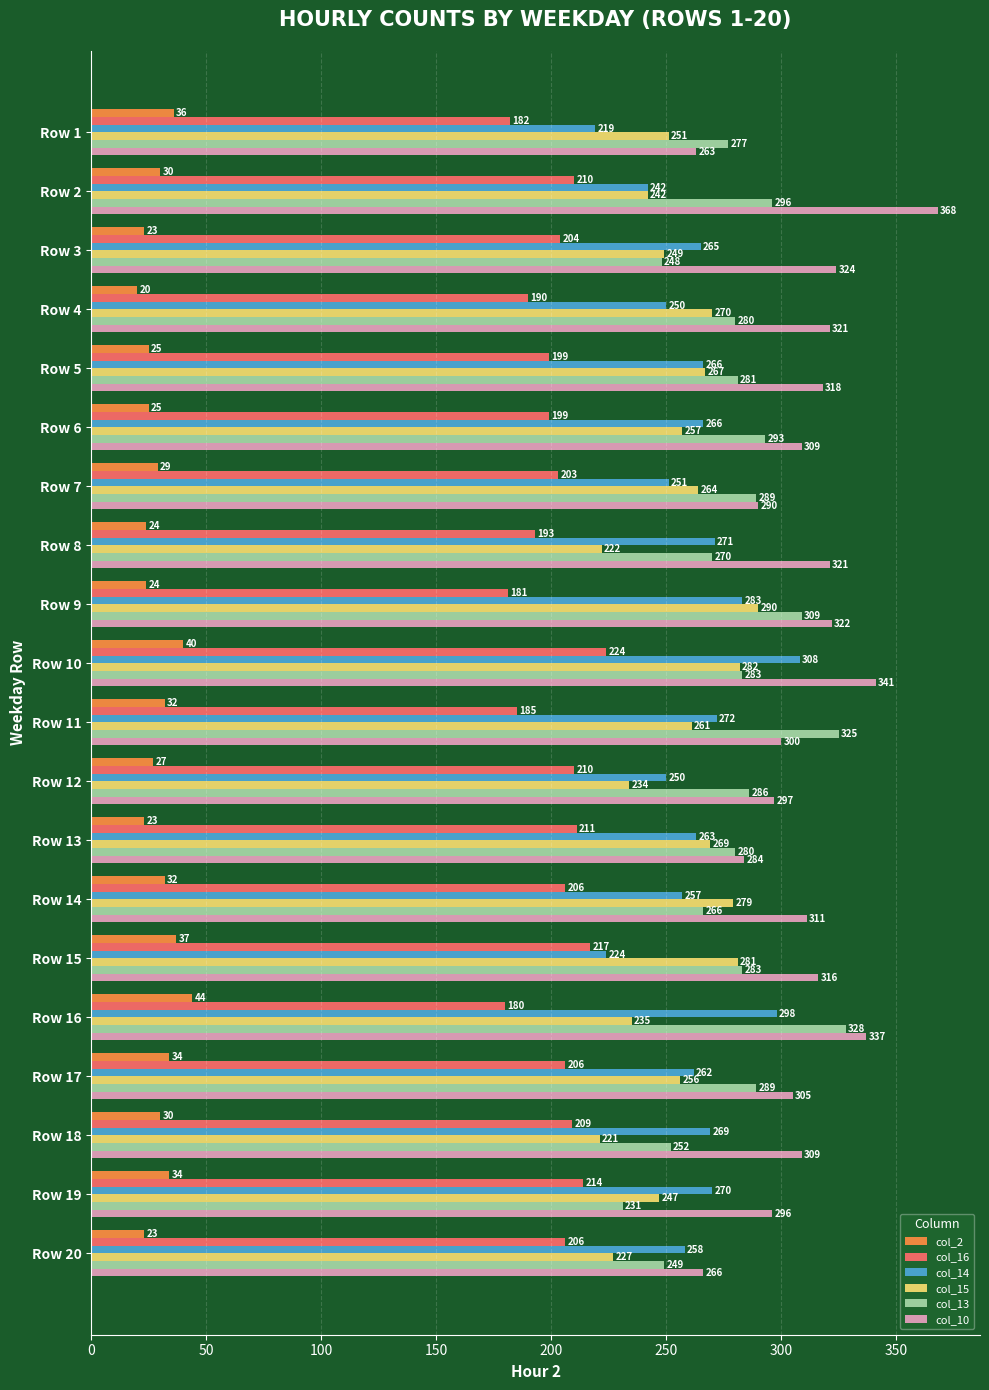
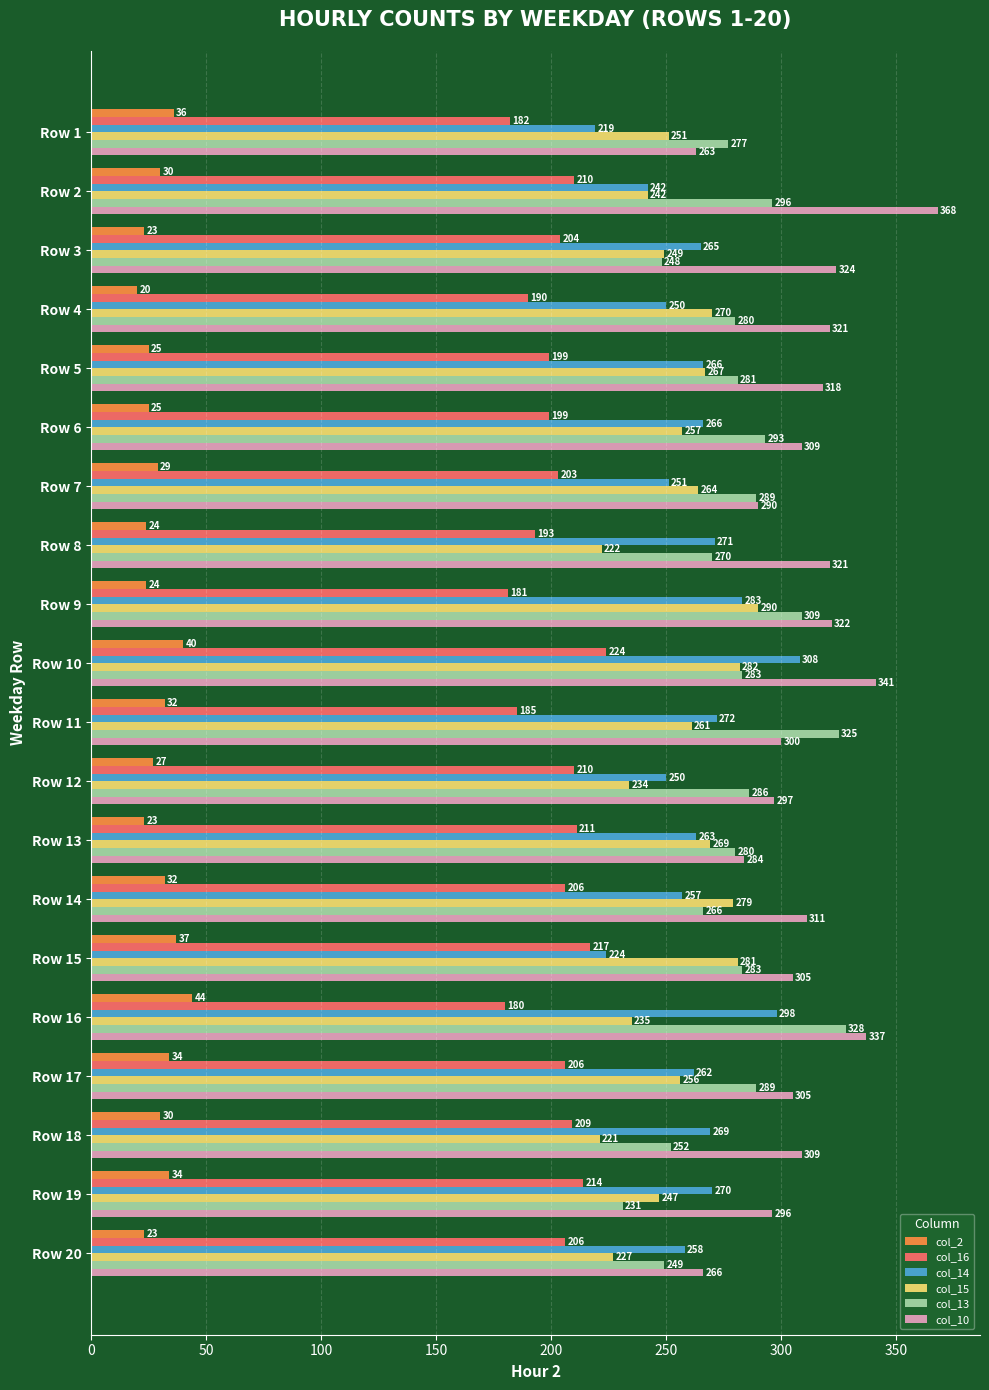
  {
    "col_14": {
      "Row 1": 219,
      "Row 3": 265,
      "Row 4": 250,
      "Row 6": 266,
      "Row 7": 251,
      "Row 8": 271,
      "Row 9": 283,
      "Row 10": 308,
      "Row 11": 272,
      "Row 12": 250,
      "Row 13": 263,
      "Row 14": 257,
      "Row 15": 224,
      "Row 16": 298,
      "Row 17": 262,
      "Row 18": 269,
      "Row 19": 270,
      "Row 20": 258
    },
    "col_15": {
      "Row 1": 251,
      "Row 4": 270,
      "Row 6": 257,
      "Row 7": 264,
      "Row 8": 222,
      "Row 9": 290,
      "Row 11": 261,
      "Row 12": 234,
      "Row 13": 269,
      "Row 14": 279,
      "Row 16": 235,
      "Row 17": 256,
      "Row 18": 221,
      "Row 19": 247,
      "Row 20": 227
    },
    "col_13": {
      "Row 1": 277,
      "Row 2": 296,
      "Row 4": 280,
      "Row 5": 281,
      "Row 6": 293,
      "Row 8": 270,
      "Row 9": 309,
      "Row 11": 325,
      "Row 12": 286,
      "Row 13": 280,
      "Row 14": 266,
      "Row 16": 328,
      "Row 17": 289,
      "Row 18": 252,
      "Row 19": 231,
      "Row 20": 249
    },
    "col_10": {
      "Row 1": 263,
      "Row 2": 368,
      "Row 3": 324,
      "Row 4": 321,
      "Row 5": 318,
      "Row 6": 309,
      "Row 8": 321,
      "Row 9": 322,
      "Row 10": 341,
      "Row 11": 300,
      "Row 12": 297,
      "Row 13": 284,
      "Row 14": 311,
-     "Row 15": 316,
+     "Row 15": 305,
      "Row 16": 337,
      "Row 17": 305,
      "Row 18": 309,
      "Row 19": 296,
      "Row 20": 266
    }
  }
